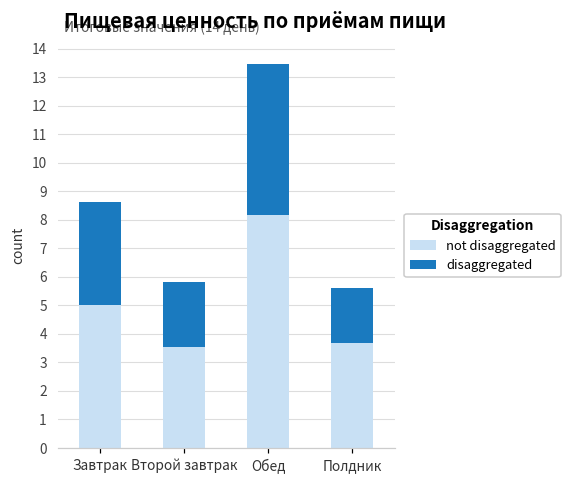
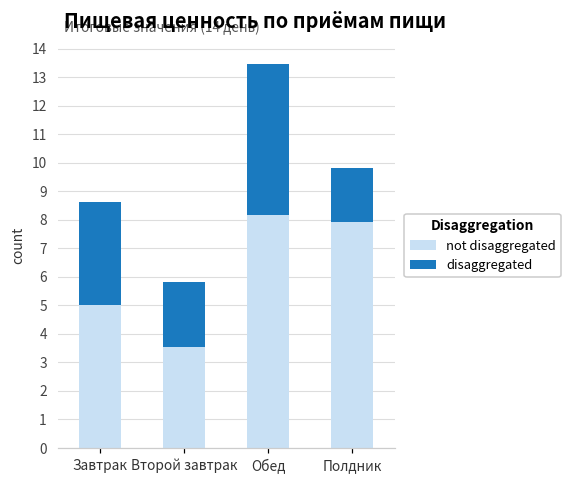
  {
    "not disaggregated": {
      "Завтрак": 5.0,
      "Второй завтрак": 3.6,
      "Обед": 8.2,
-     "Полдник": 3.7
+     "Полдник": 7.9
    },
    "disaggregated": {
      "Завтрак": 3.6,
      "Второй завтрак": 2.3,
      "Обед": 5.3,
      "Полдник": 1.9
    }
  }
